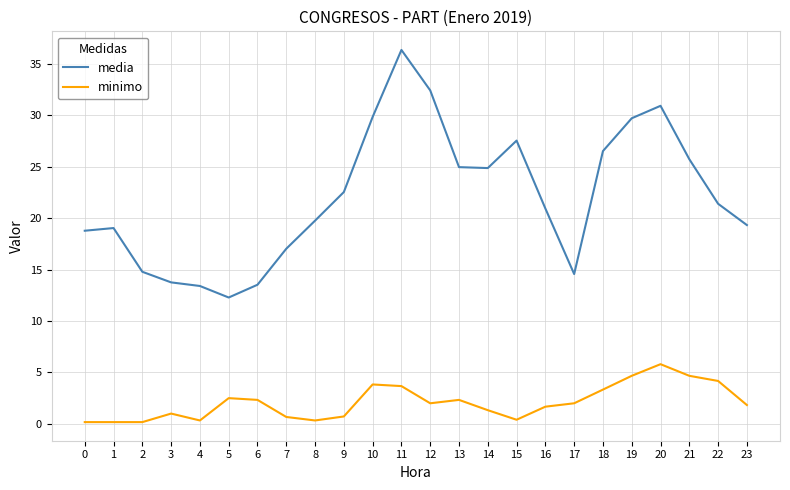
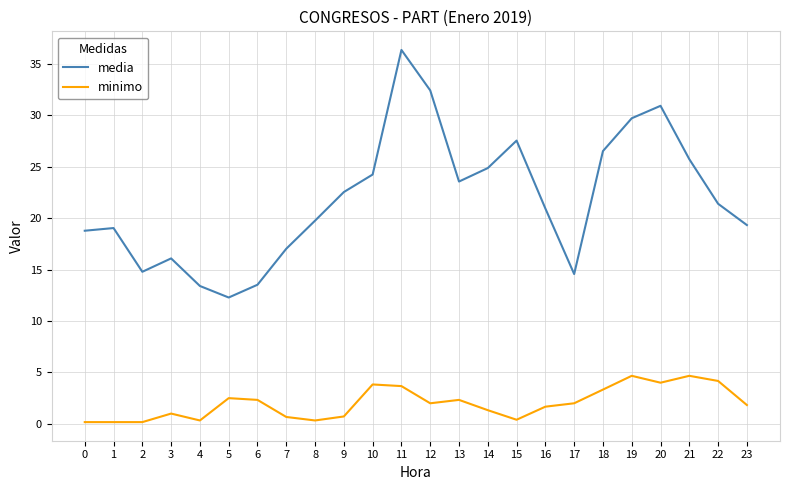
  {
    "media": {
      "0": 18.8,
      "1": 19.0,
      "2": 14.8,
-     "3": 13.8,
+     "3": 16.1,
      "4": 13.4,
      "5": 12.3,
      "6": 13.5,
      "7": 17.0,
      "8": 19.8,
      "9": 22.5,
-     "10": 29.8,
+     "10": 24.2,
      "11": 36.3,
      "12": 32.4,
-     "13": 25.0,
+     "13": 23.6,
      "14": 24.9,
      "15": 27.5,
      "16": 20.9,
      "17": 14.6,
      "18": 26.5,
      "19": 29.7,
      "20": 30.9,
      "21": 25.7,
      "22": 21.4,
      "23": 19.3
    },
    "minimo": {
      "0": 0.2,
      "1": 0.2,
      "2": 0.2,
      "3": 1.0,
      "4": 0.3,
      "5": 2.5,
      "6": 2.3,
      "7": 0.7,
      "8": 0.3,
      "9": 0.7,
      "10": 3.8,
      "11": 3.7,
      "12": 2.0,
      "13": 2.3,
      "14": 1.3,
      "15": 0.4,
      "16": 1.7,
      "17": 2.0,
      "18": 3.3,
      "19": 4.7,
-     "20": 5.8,
+     "20": 4.0,
      "21": 4.7,
      "22": 4.2,
      "23": 1.8
    }
  }
